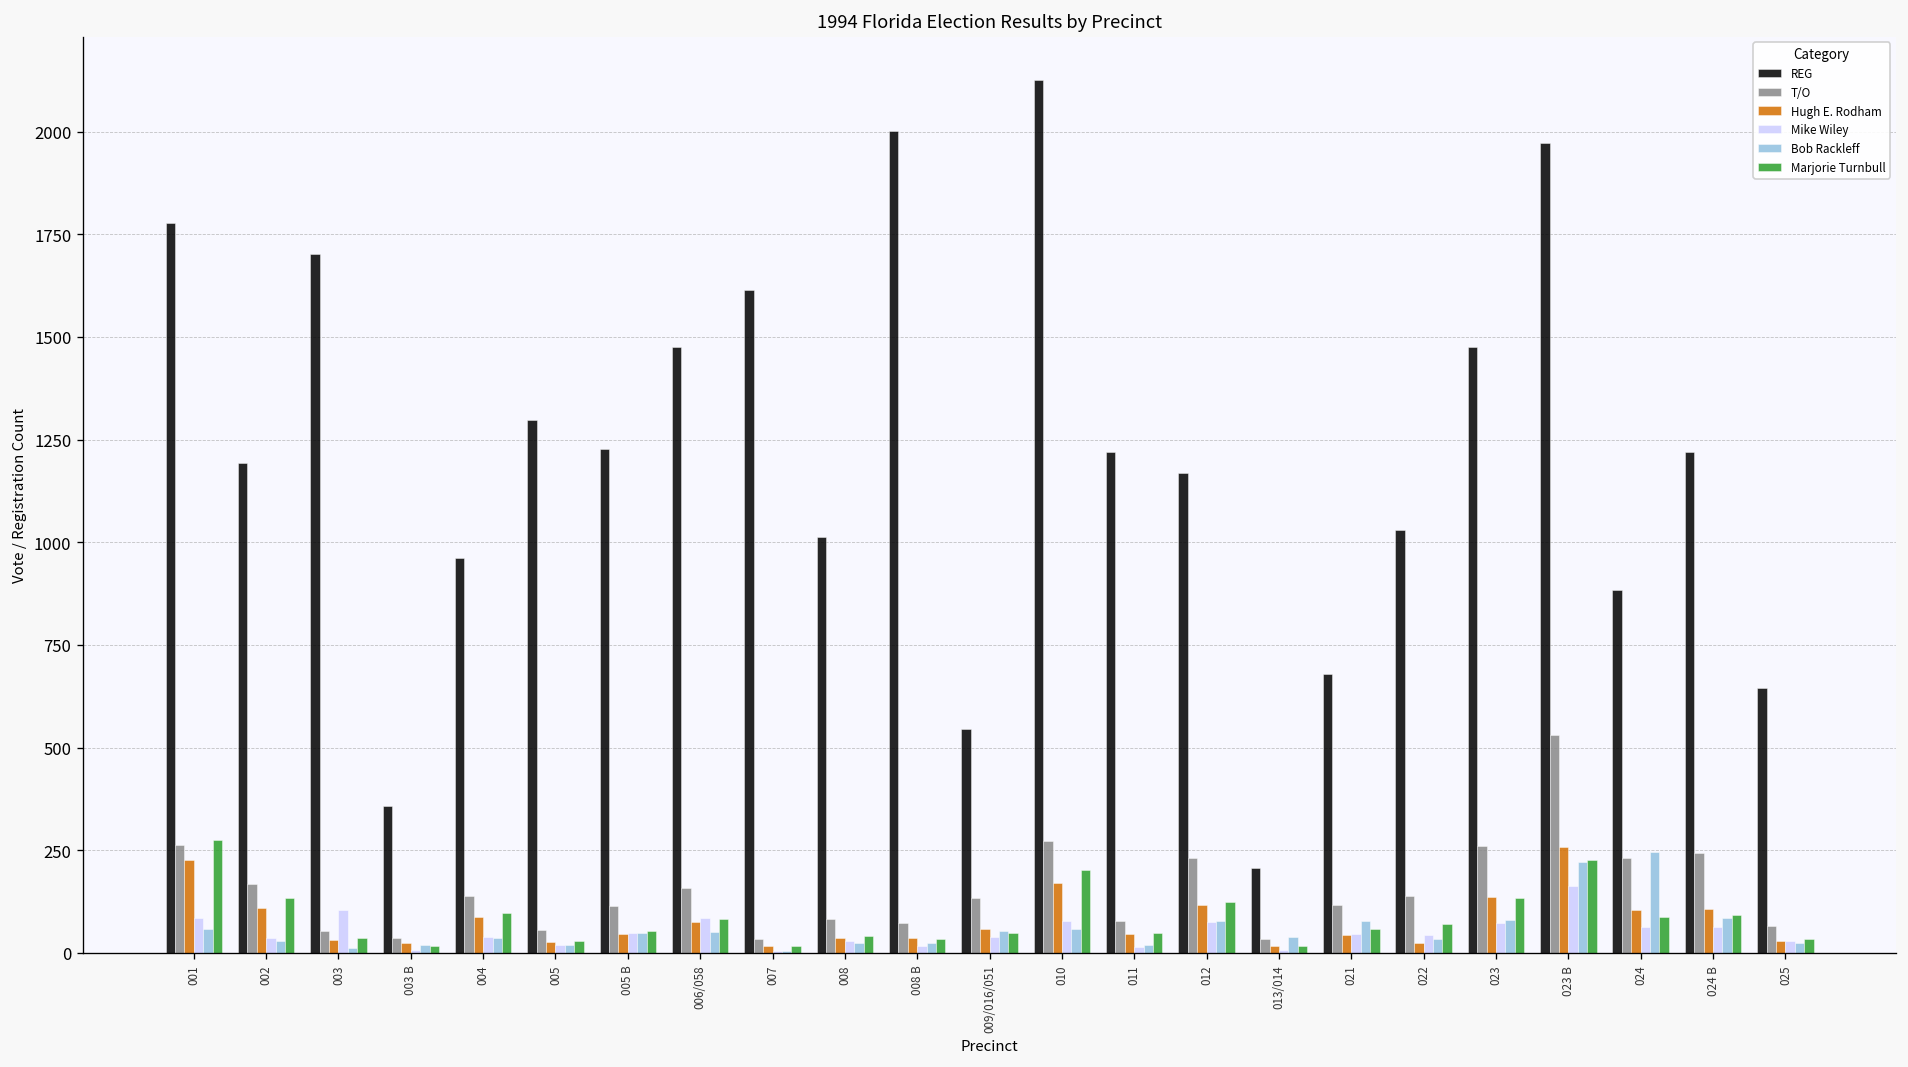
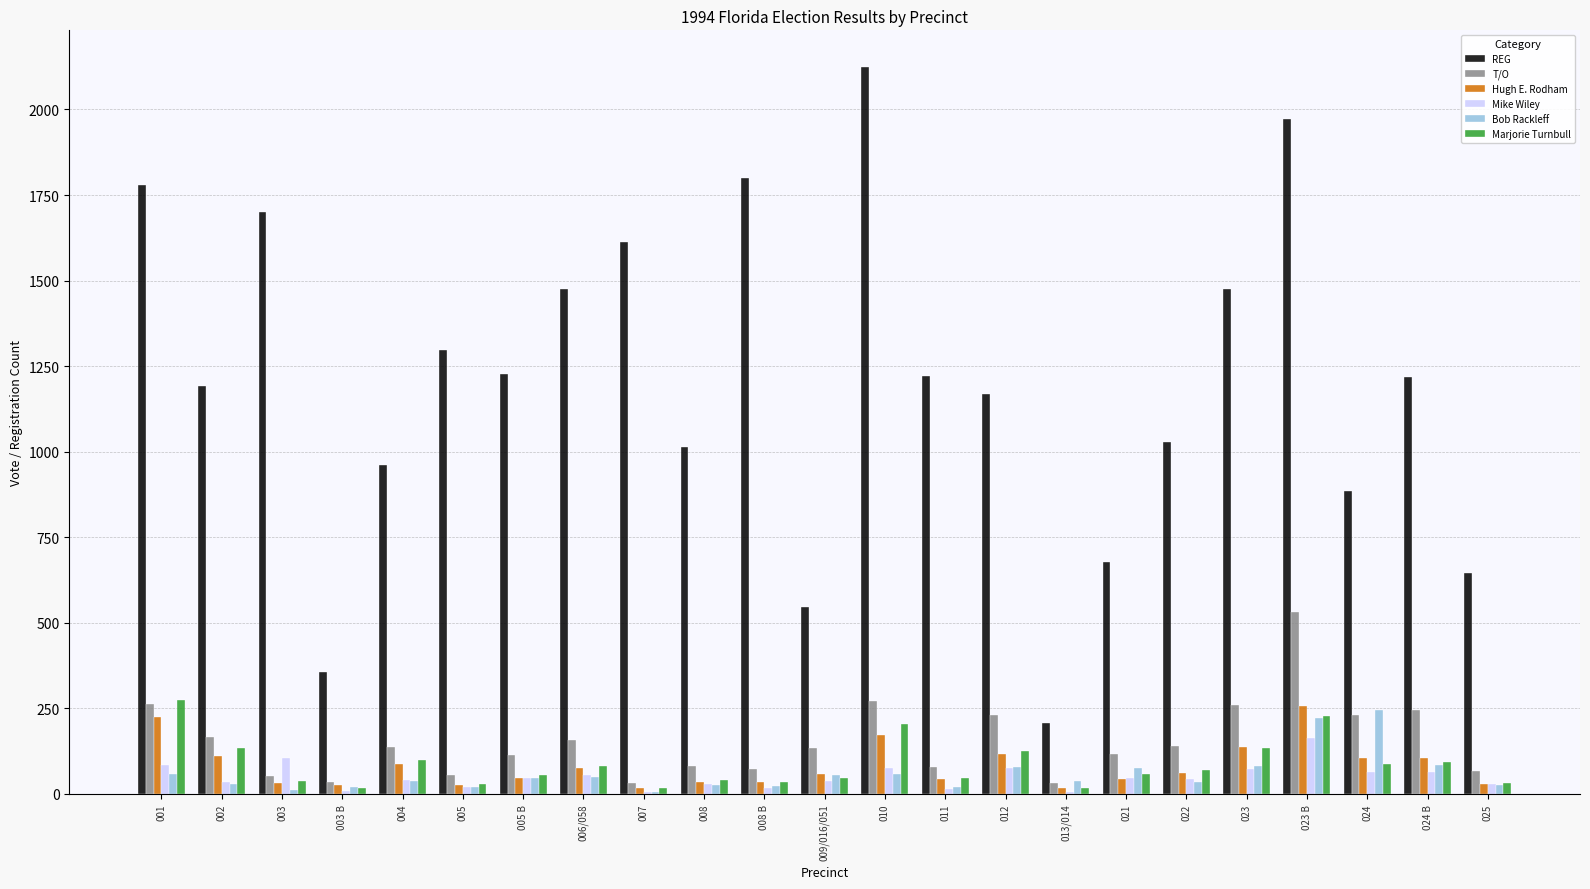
  {
    "REG": {
      "001": 1780,
      "002": 1190,
      "003": 1700,
      "003 B": 360,
      "004": 960,
      "005": 1300,
      "005 B": 1230,
      "006/058": 1480,
      "007": 1610,
      "008": 1010,
-     "008 B": 2000,
+     "008 B": 1800,
      "009/016/051": 550,
      "010": 2130,
      "011": 1220,
      "012": 1170,
      "013/014": 210,
      "021": 680,
      "022": 1030,
      "023": 1480,
      "023 B": 1970,
      "024": 890,
      "024 B": 1220,
      "025": 650
    },
    "T/O": {
      "001": 260,
      "002": 170,
      "003": 50,
      "003 B": 40,
      "004": 140,
      "005": 60,
      "005 B": 110,
      "006/058": 160,
      "007": 30,
      "008": 80,
      "008 B": 70,
      "009/016/051": 130,
      "010": 270,
      "011": 80,
      "012": 230,
      "013/014": 30,
      "021": 120,
      "022": 140,
      "023": 260,
      "023 B": 530,
      "024": 230,
      "024 B": 240,
      "025": 70
    },
    "Hugh E. Rodham": {
      "001": 230,
      "002": 110,
      "003": 30,
      "003 B": 30,
      "004": 90,
      "005": 30,
      "005 B": 50,
      "006/058": 80,
      "007": 20,
      "008": 40,
      "008 B": 40,
      "009/016/051": 60,
      "010": 170,
      "011": 50,
      "012": 120,
      "013/014": 20,
      "021": 40,
-     "022": 30,
+     "022": 60,
      "023": 140,
      "023 B": 260,
      "024": 110,
      "024 B": 110,
      "025": 30
    },
    "Mike Wiley": {
      "001": 80,
      "002": 40,
      "003": 100,
      "003 B": 10,
      "004": 40,
      "005": 20,
      "005 B": 50,
-     "006/058": 80,
+     "006/058": 60,
      "008": 30,
      "008 B": 20,
      "009/016/051": 40,
      "010": 80,
      "011": 20,
      "012": 80,
      "021": 50,
      "022": 40,
      "023": 70,
      "023 B": 160,
      "024": 60,
      "024 B": 60,
      "025": 30
    },
    "Bob Rackleff": {
      "001": 60,
      "002": 30,
      "003": 10,
      "003 B": 20,
      "004": 40,
      "005": 20,
      "005 B": 50,
      "006/058": 50,
      "008": 30,
      "008 B": 20,
      "009/016/051": 50,
      "010": 60,
      "011": 20,
      "012": 80,
      "013/014": 40,
      "021": 80,
      "022": 40,
      "023": 80,
      "023 B": 220,
      "024": 250,
      "024 B": 90,
      "025": 30
    },
    "Marjorie Turnbull": {
      "001": 280,
      "002": 140,
      "003": 40,
      "003 B": 20,
      "004": 100,
      "005": 30,
      "005 B": 50,
      "006/058": 80,
      "007": 20,
      "008": 40,
      "008 B": 40,
      "009/016/051": 50,
      "010": 200,
      "011": 50,
      "012": 130,
      "013/014": 20,
      "021": 60,
      "022": 70,
      "023": 130,
      "023 B": 230,
      "024": 90,
      "024 B": 90,
      "025": 30
    }
  }
